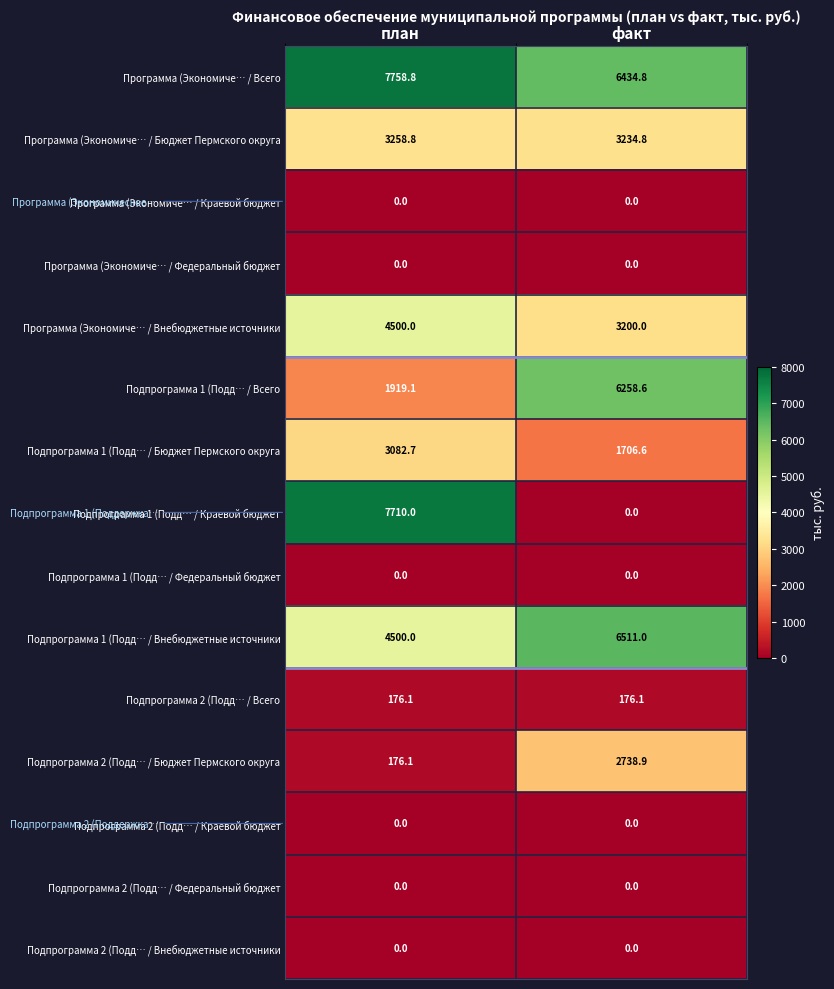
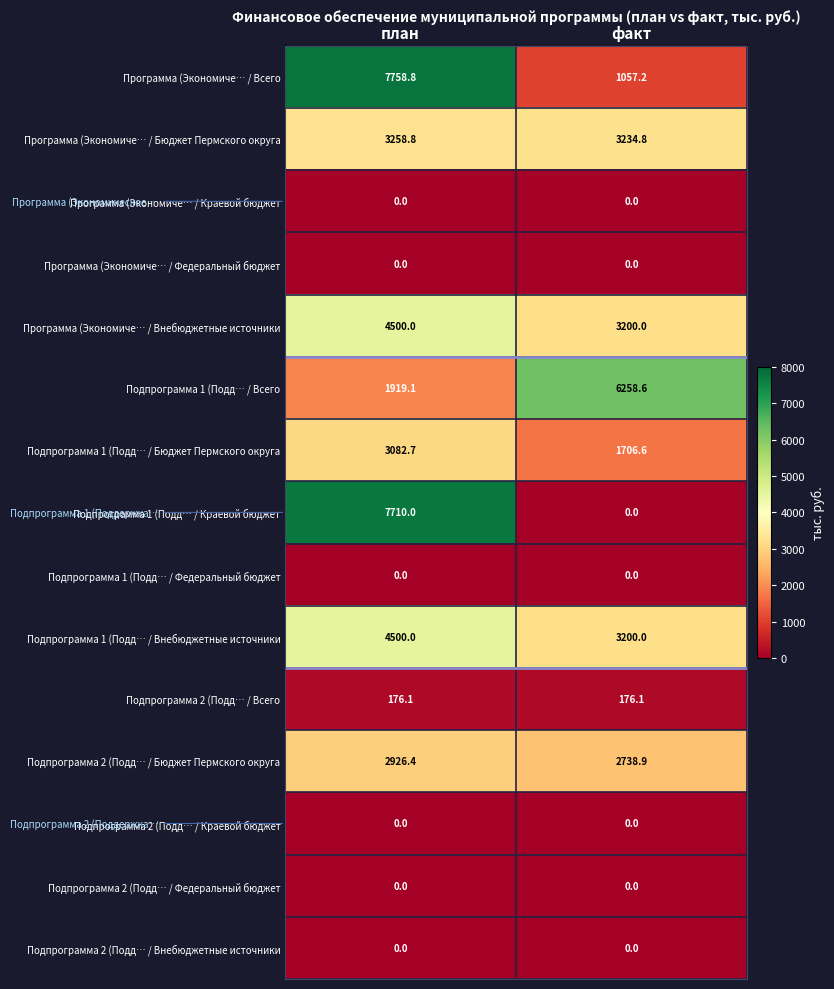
  {
    "Программа (Экономиче… / Всего": {
      "план": 7758.8,
-     "факт": 6434.8
+     "факт": 1057.2
    },
    "Программа (Экономиче… / Бюджет Пермского округа": {
      "план": 3258.8,
      "факт": 3234.8
    },
    "Программа (Экономиче… / Краевой бюджет": {
      "план": 0.0,
      "факт": 0.0
    },
    "Программа (Экономиче… / Федеральный бюджет": {
      "план": 0.0,
      "факт": 0.0
    },
    "Программа (Экономиче… / Внебюджетные источники": {
      "план": 4500.0,
      "факт": 3200.0
    },
    "Подпрограмма 1 (Подд… / Всего": {
      "план": 1919.1,
      "факт": 6258.6
    },
    "Подпрограмма 1 (Подд… / Бюджет Пермского округа": {
      "план": 3082.7,
      "факт": 1706.6
    },
    "Подпрограмма 1 (Подд… / Краевой бюджет": {
      "план": 7710.0,
      "факт": 0.0
    },
    "Подпрограмма 1 (Подд… / Федеральный бюджет": {
      "план": 0.0,
      "факт": 0.0
    },
    "Подпрограмма 1 (Подд… / Внебюджетные источники": {
      "план": 4500.0,
-     "факт": 6511.0
+     "факт": 3200.0
    },
    "Подпрограмма 2 (Подд… / Всего": {
      "план": 176.1,
      "факт": 176.1
    },
    "Подпрограмма 2 (Подд… / Бюджет Пермского округа": {
-     "план": 176.1,
+     "план": 2926.4,
      "факт": 2738.9
    },
    "Подпрограмма 2 (Подд… / Краевой бюджет": {
      "план": 0.0,
      "факт": 0.0
    },
    "Подпрограмма 2 (Подд… / Федеральный бюджет": {
      "план": 0.0,
      "факт": 0.0
    },
    "Подпрограмма 2 (Подд… / Внебюджетные источники": {
      "план": 0.0,
      "факт": 0.0
    }
  }
